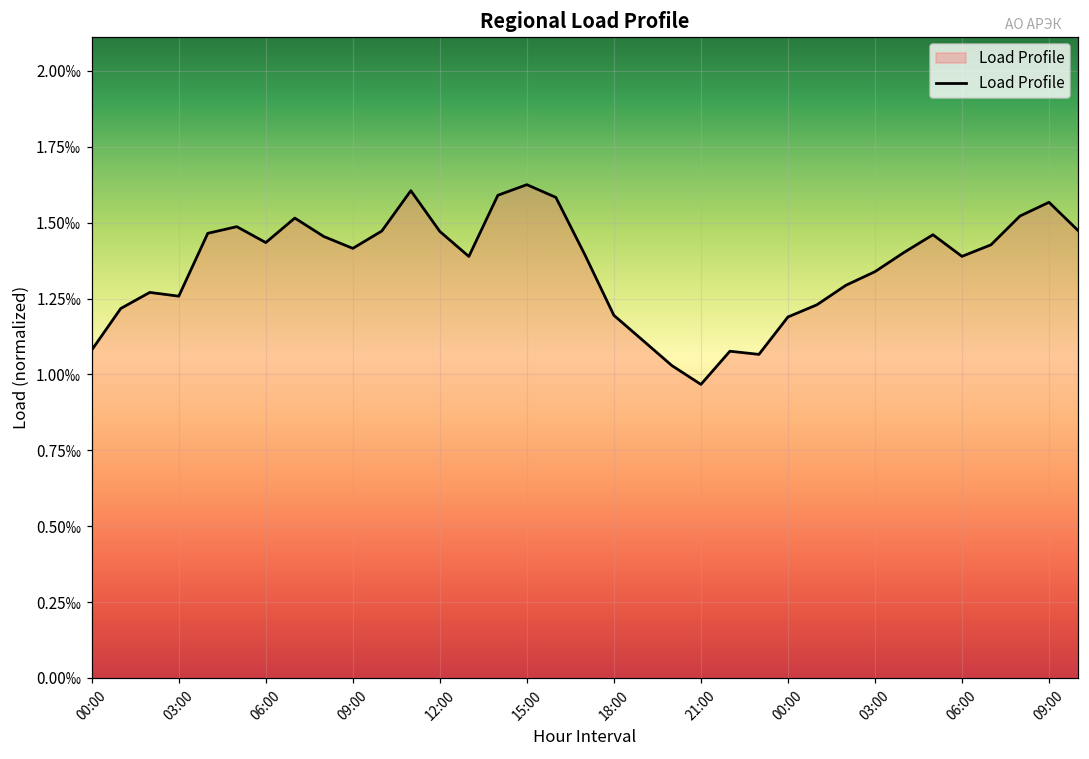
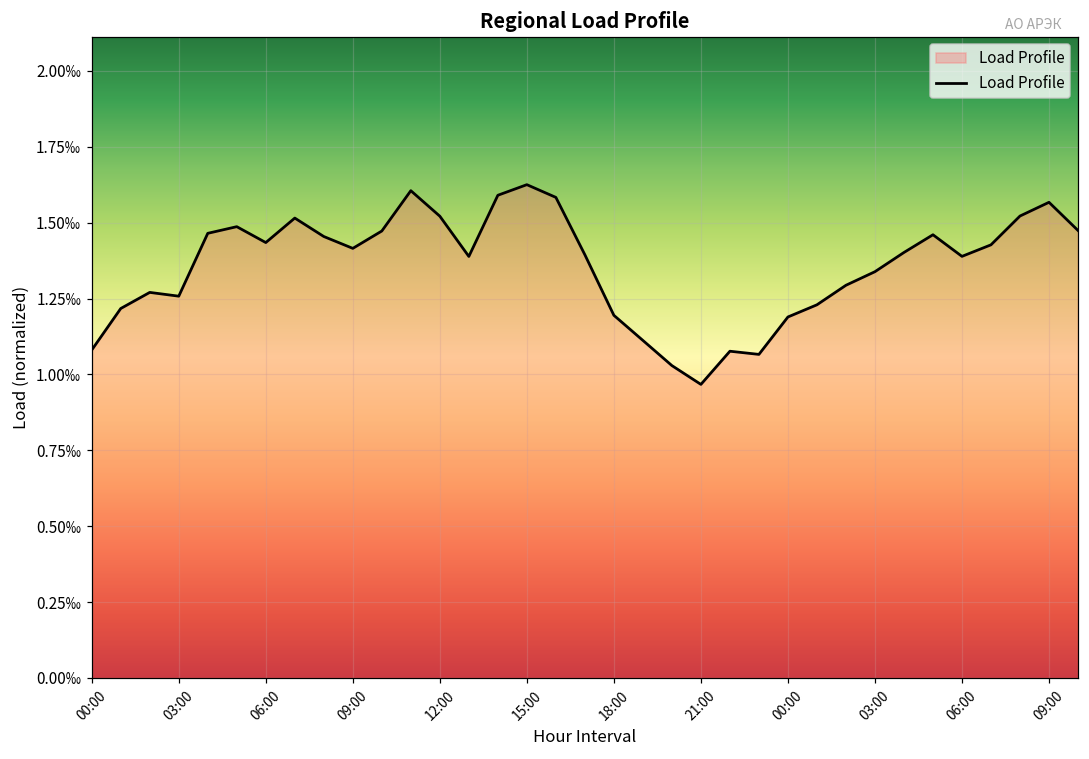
  {
-   "12:00": "1.47‰",
+   "12:00": "1.52‰",
    "15:00": "1.63‰",
    "18:00": "1.19‰",
    "21:00": "0.97‰"
  }
